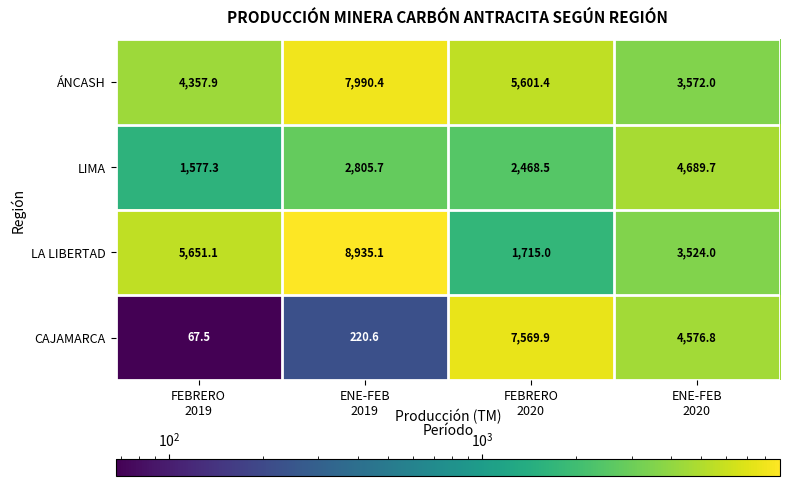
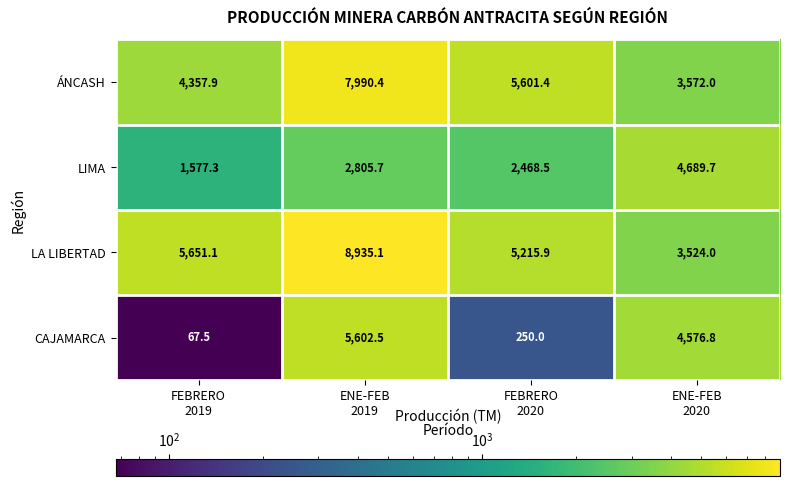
  {
    "ÁNCASH": {
      "FEBRERO 2019": "4,357.9",
      "ENE-FEB 2019": "7,990.4",
      "FEBRERO 2020": "5,601.4",
      "ENE-FEB 2020": "3,572.0"
    },
    "LIMA": {
      "FEBRERO 2019": "1,577.3",
      "ENE-FEB 2019": "2,805.7",
      "FEBRERO 2020": "2,468.5",
      "ENE-FEB 2020": "4,689.7"
    },
    "LA LIBERTAD": {
      "FEBRERO 2019": "5,651.1",
      "ENE-FEB 2019": "8,935.1",
-     "FEBRERO 2020": "1,715.0",
+     "FEBRERO 2020": "5,215.9",
      "ENE-FEB 2020": "3,524.0"
    },
    "CAJAMARCA": {
      "FEBRERO 2019": "67.5",
-     "ENE-FEB 2019": "220.6",
-     "FEBRERO 2020": "7,569.9",
+     "ENE-FEB 2019": "5,602.5",
+     "FEBRERO 2020": "250.0",
      "ENE-FEB 2020": "4,576.8"
    }
  }
